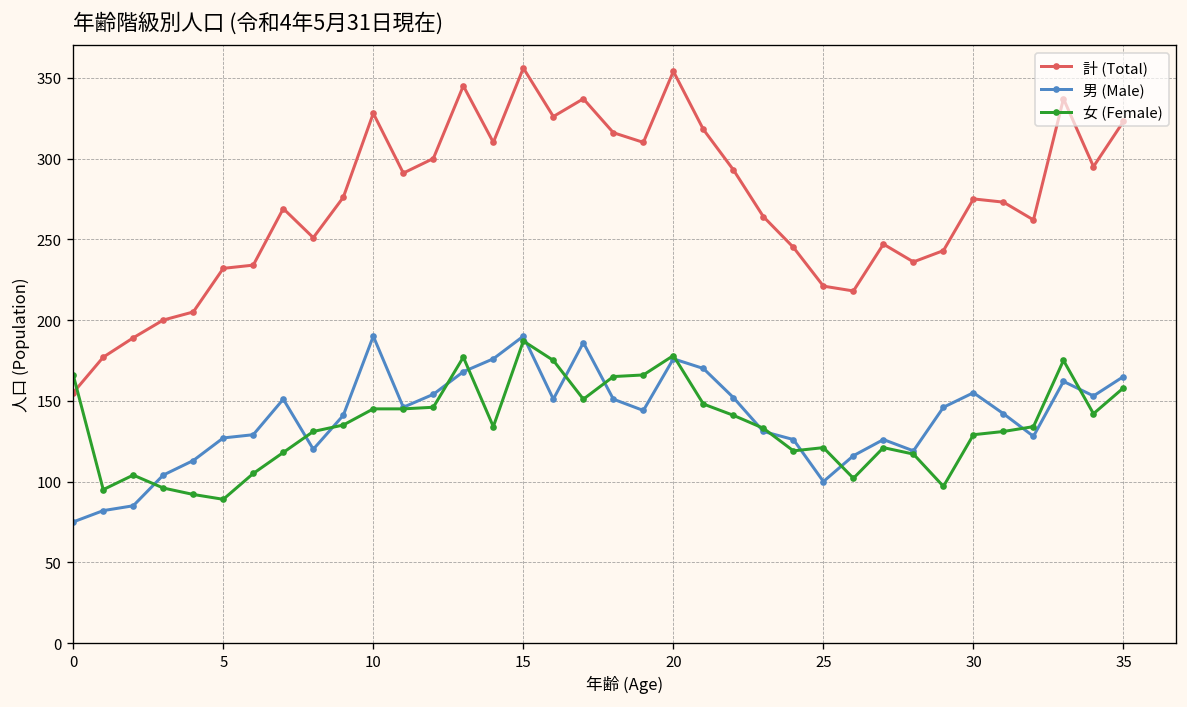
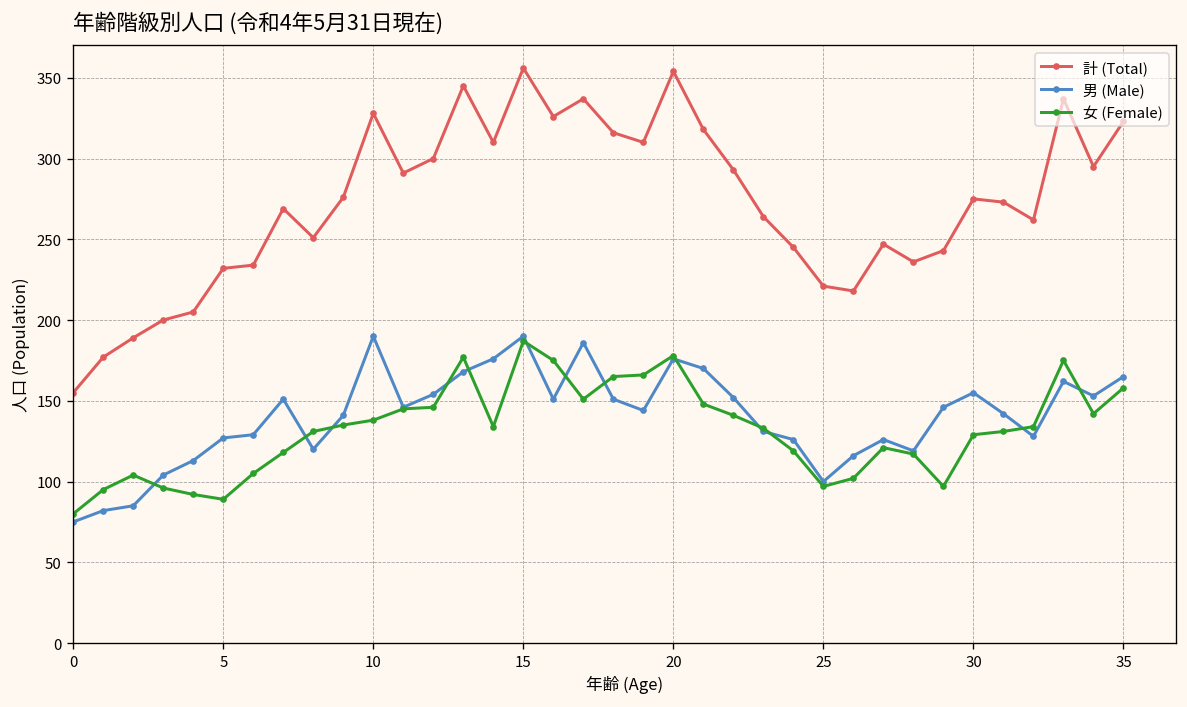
  {
    "計 (Total)": {
      "0": 155,
      "5": 232,
      "10": 328,
      "15": 356,
      "20": 354,
      "25": 221,
      "30": 275
    },
    "男 (Male)": {
      "0": 75,
      "5": 127,
      "10": 190,
      "15": 190,
      "20": 176,
      "25": 100,
      "30": 155,
      "35": 165
    },
    "女 (Female)": {
-     "0": 166,
+     "0": 80,
      "5": 89,
-     "10": 145,
+     "10": 138,
      "15": 187,
      "20": 178,
-     "25": 121,
+     "25": 97,
      "30": 129,
      "35": 158
    }
  }
